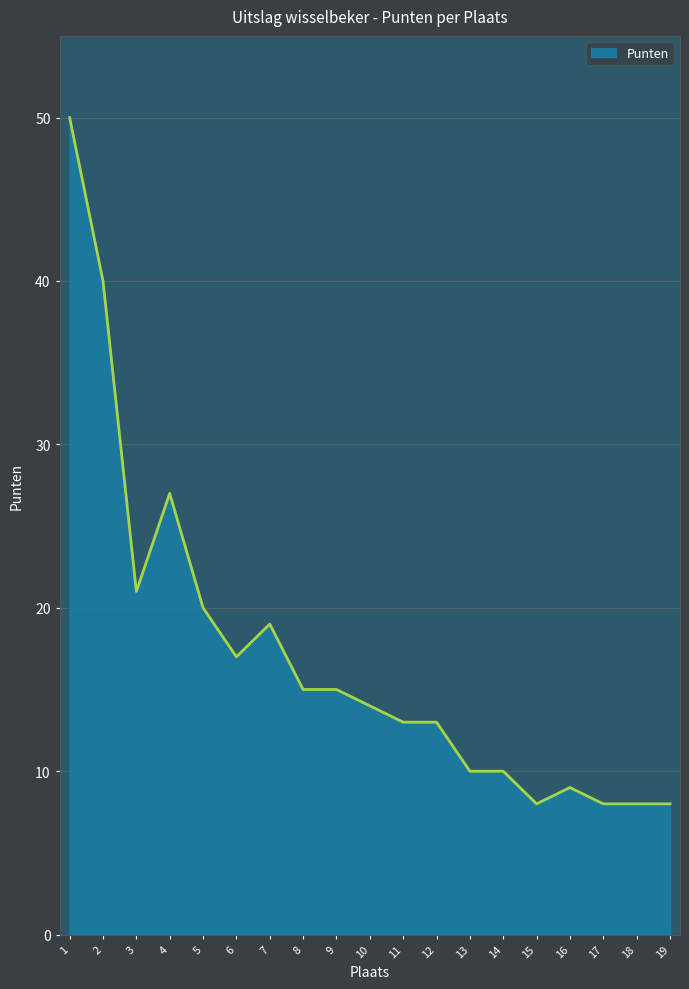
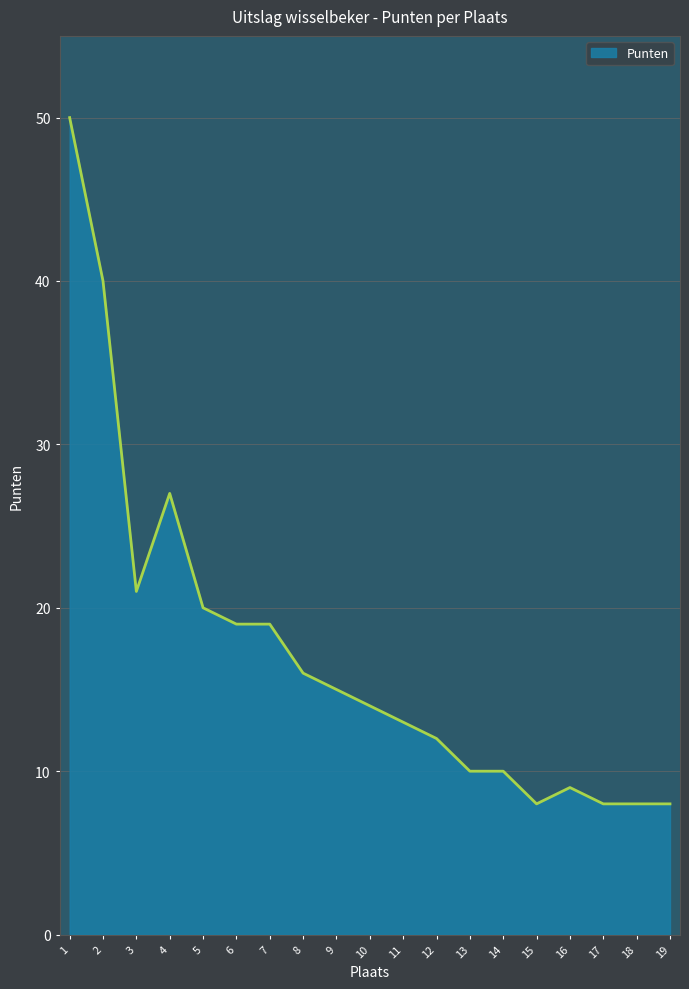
  {
    "1": 50,
    "2": 40,
    "3": 21,
    "4": 27,
    "5": 20,
-   "6": 17,
+   "6": 19,
    "7": 19,
-   "8": 15,
+   "8": 16,
    "9": 15,
    "10": 14,
    "11": 13,
-   "12": 13,
+   "12": 12,
    "13": 10,
    "14": 10,
    "15": 8,
    "16": 9,
    "17": 8,
    "18": 8,
    "19": 8
  }
